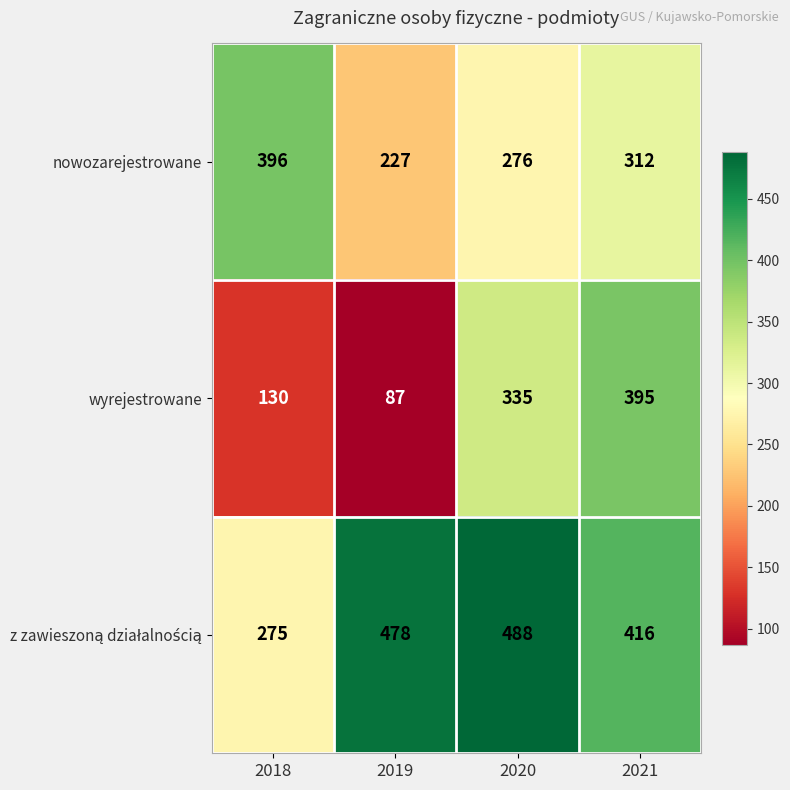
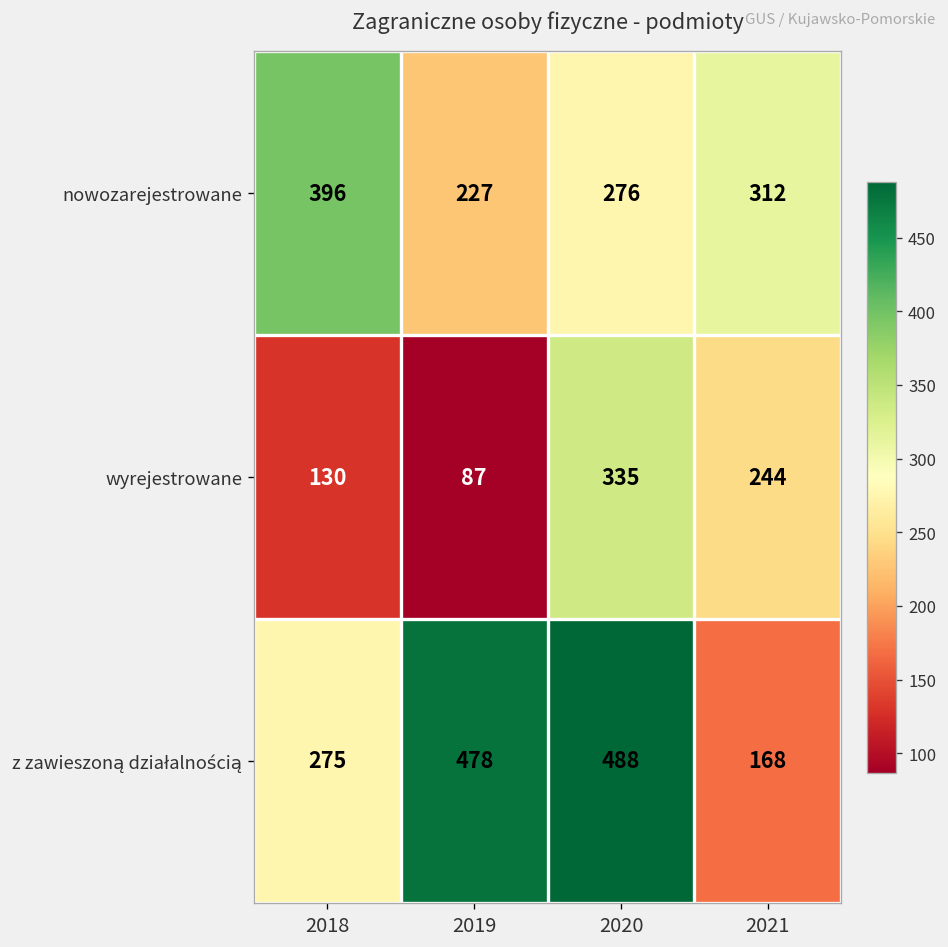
  {
    "nowozarejestrowane": {
      "2018": 396,
      "2019": 227,
      "2020": 276,
      "2021": 312
    },
    "wyrejestrowane": {
      "2018": 130,
      "2019": 87,
      "2020": 335,
-     "2021": 395
+     "2021": 244
    },
    "z zawieszoną działalnością": {
      "2018": 275,
      "2019": 478,
      "2020": 488,
-     "2021": 416
+     "2021": 168
    }
  }
